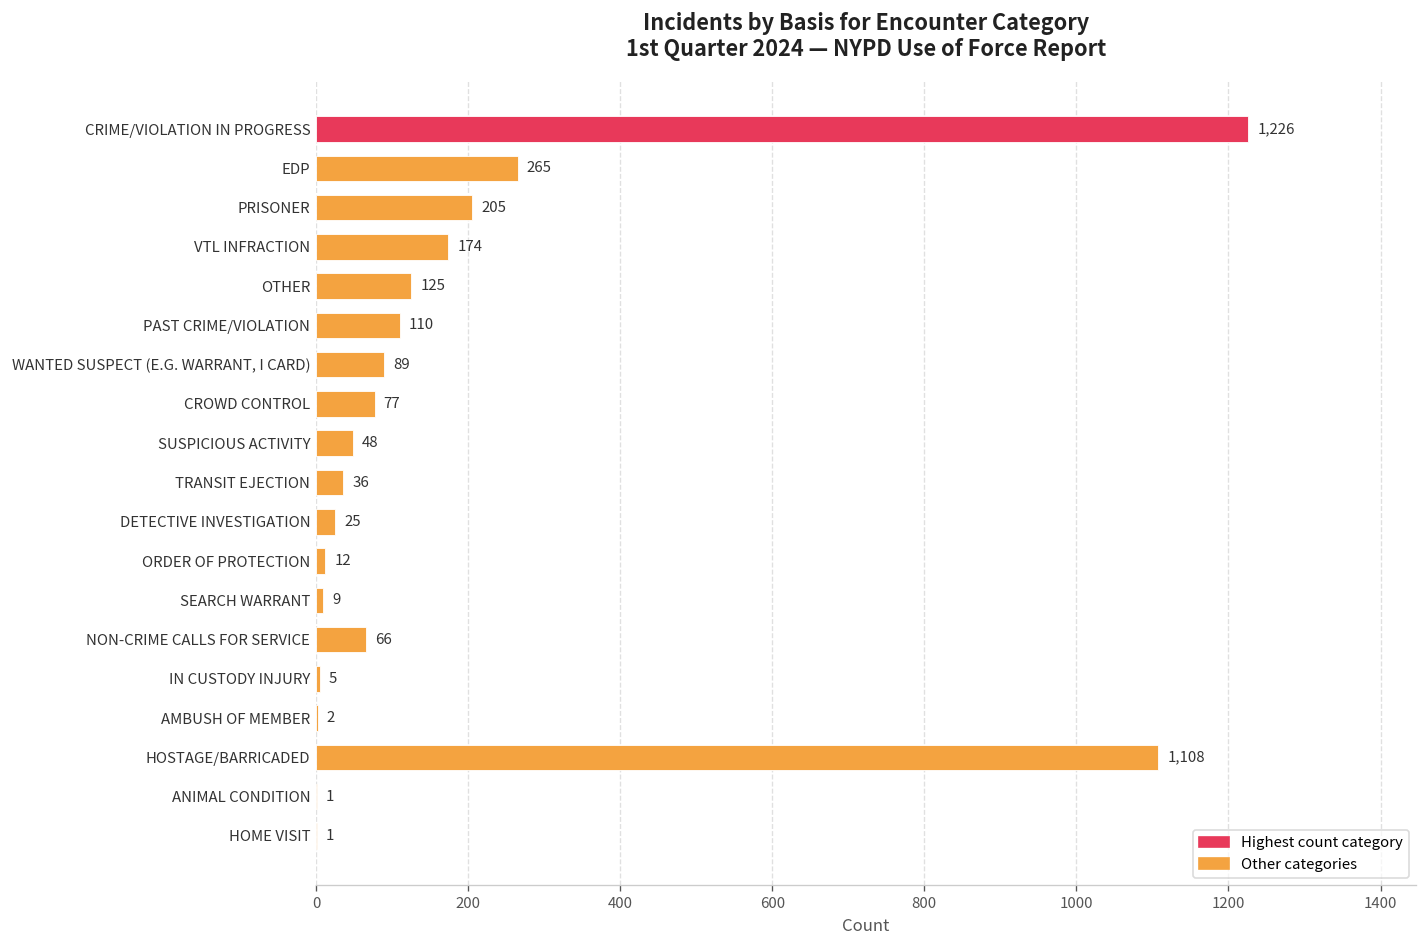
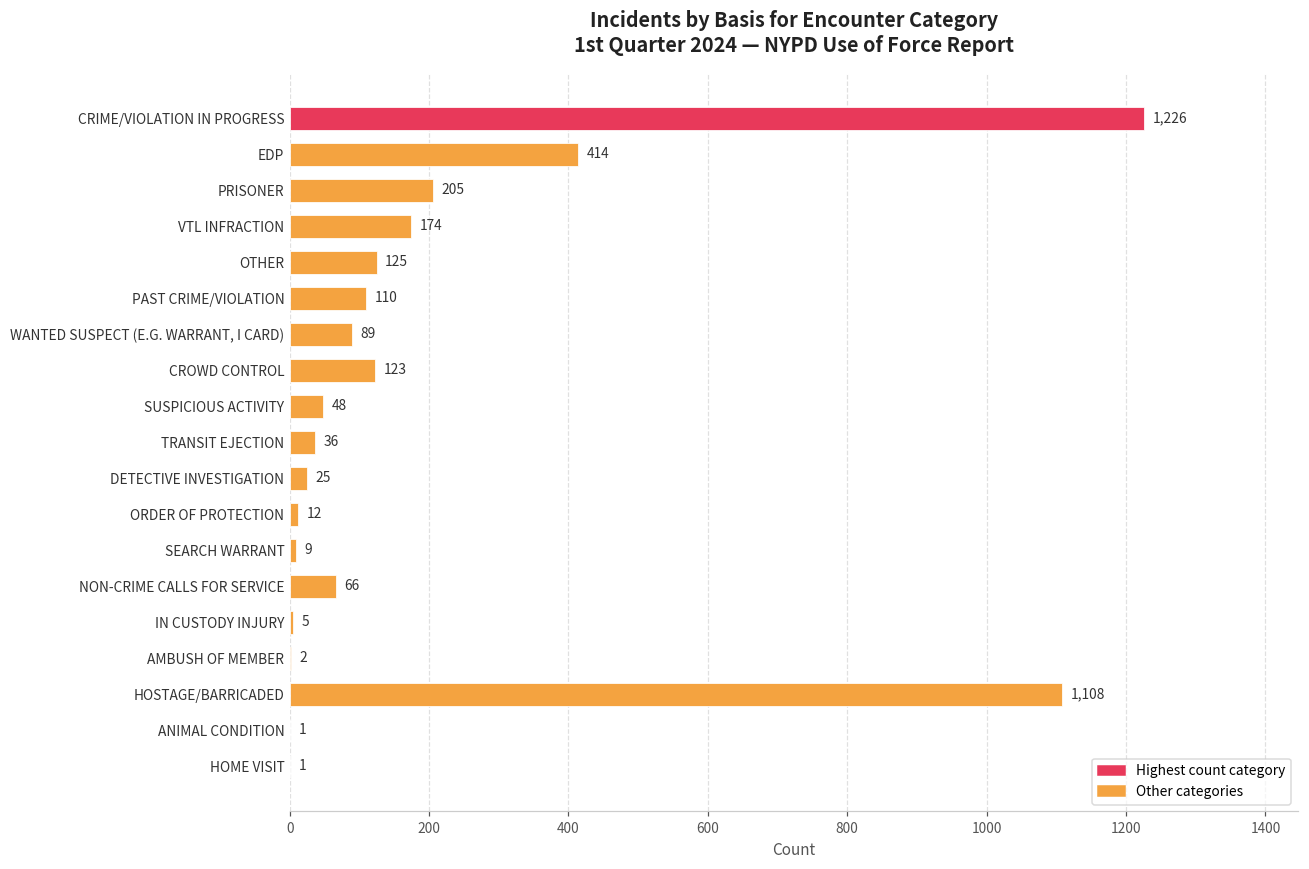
  {
    "CRIME/VIOLATION IN PROGRESS": "1,226",
-   "EDP": "265",
+   "EDP": "414",
    "PRISONER": "205",
    "VTL INFRACTION": "174",
    "OTHER": "125",
    "PAST CRIME/VIOLATION": "110",
    "WANTED SUSPECT (E.G. WARRANT, I CARD)": "89",
-   "CROWD CONTROL": "77",
+   "CROWD CONTROL": "123",
    "SUSPICIOUS ACTIVITY": "48",
    "TRANSIT EJECTION": "36",
    "DETECTIVE INVESTIGATION": "25",
    "ORDER OF PROTECTION": "12",
    "SEARCH WARRANT": "9",
    "NON-CRIME CALLS FOR SERVICE": "66",
    "IN CUSTODY INJURY": "5",
    "AMBUSH OF MEMBER": "2",
    "HOSTAGE/BARRICADED": "1,108",
    "ANIMAL CONDITION": "1",
    "HOME VISIT": "1"
  }
